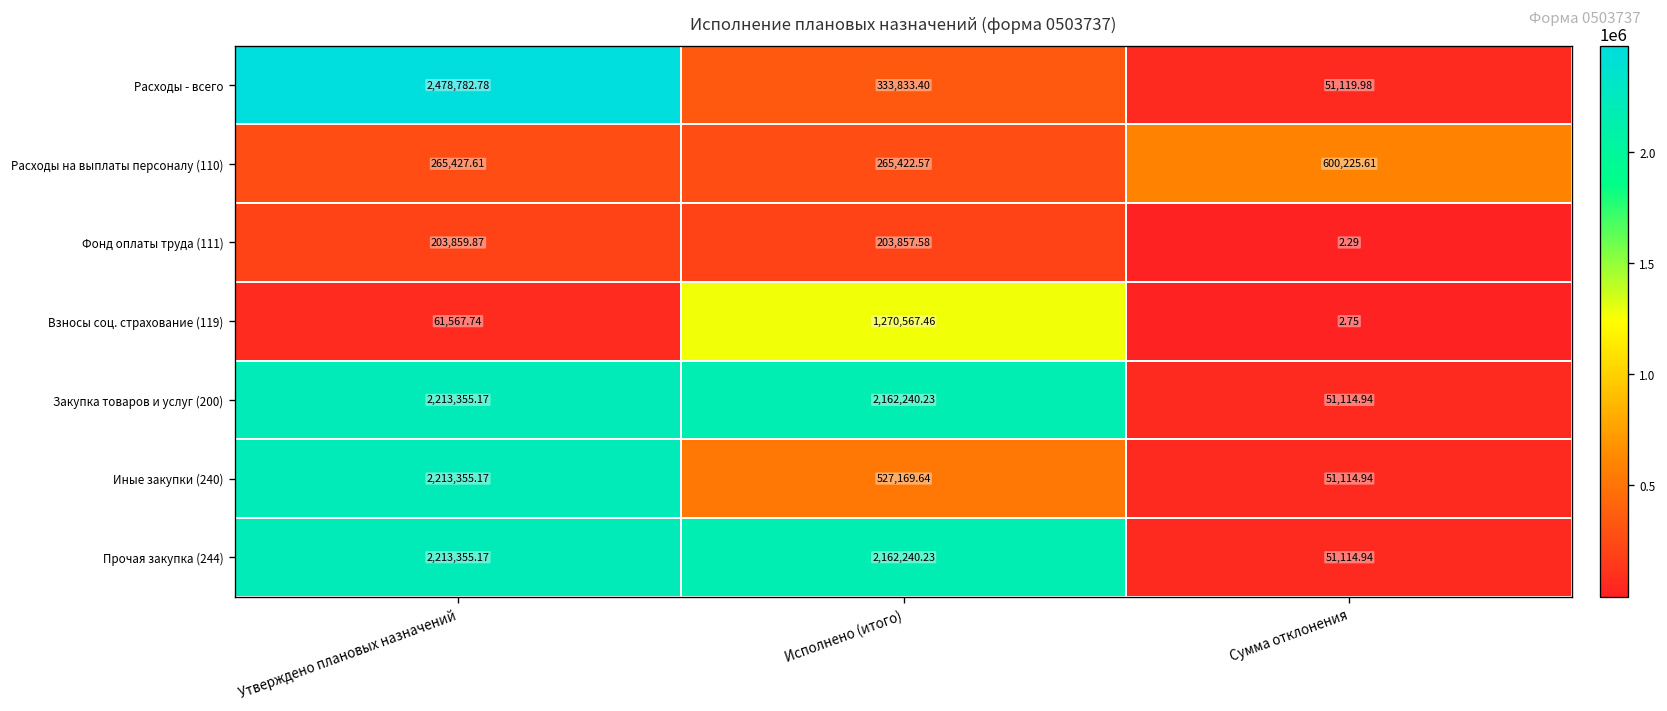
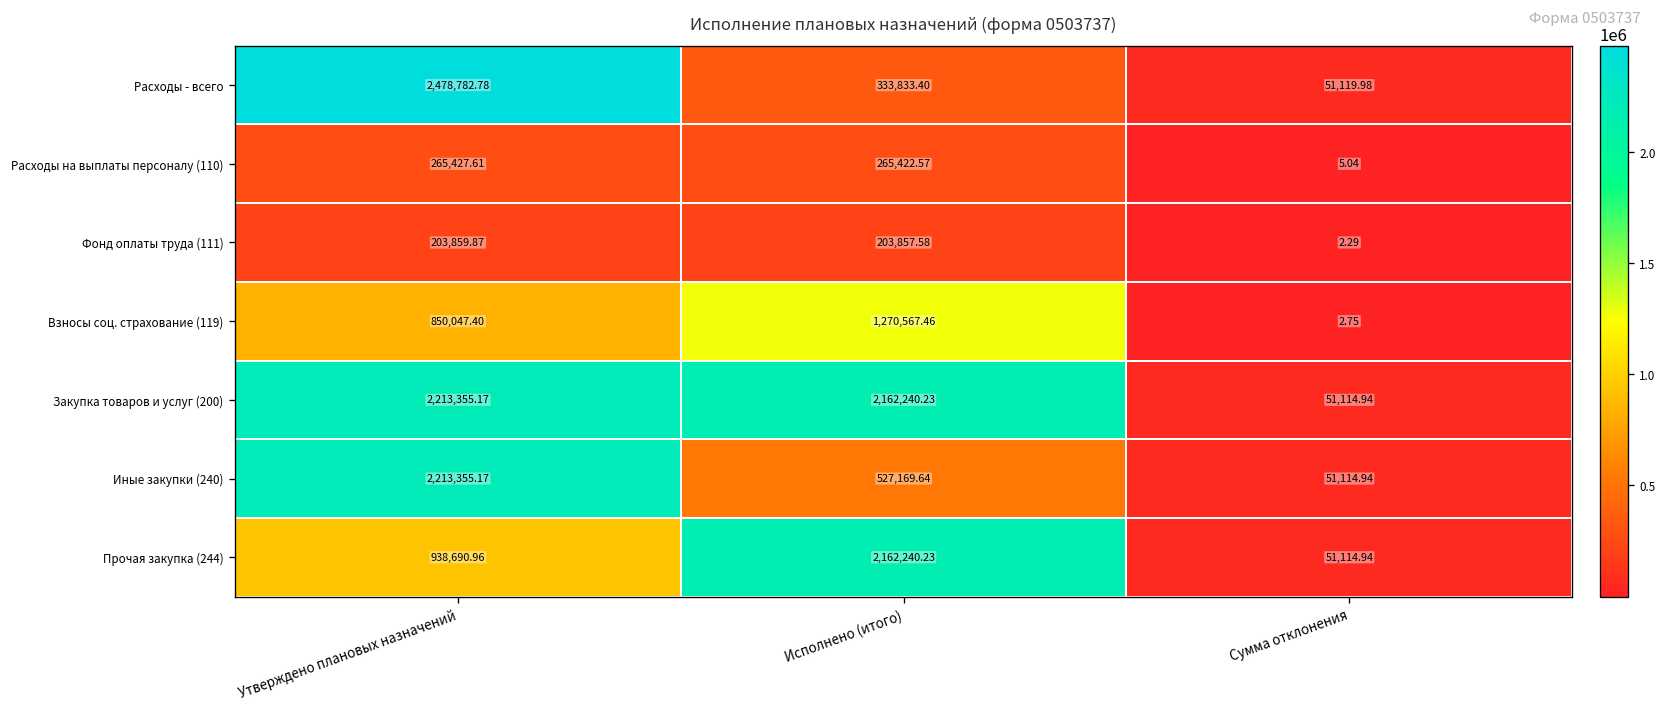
  {
    "Расходы на выплаты персоналу (110)": {
-     "Сумма отклонения": "600,225.61"
+     "Сумма отклонения": "5.04"
    },
    "Взносы соц. страхование (119)": {
-     "Утверждено плановых назначений": "61,567.74"
+     "Утверждено плановых назначений": "850,047.40"
    },
    "Прочая закупка (244)": {
-     "Утверждено плановых назначений": "2,213,355.17"
+     "Утверждено плановых назначений": "938,690.96"
    }
  }
